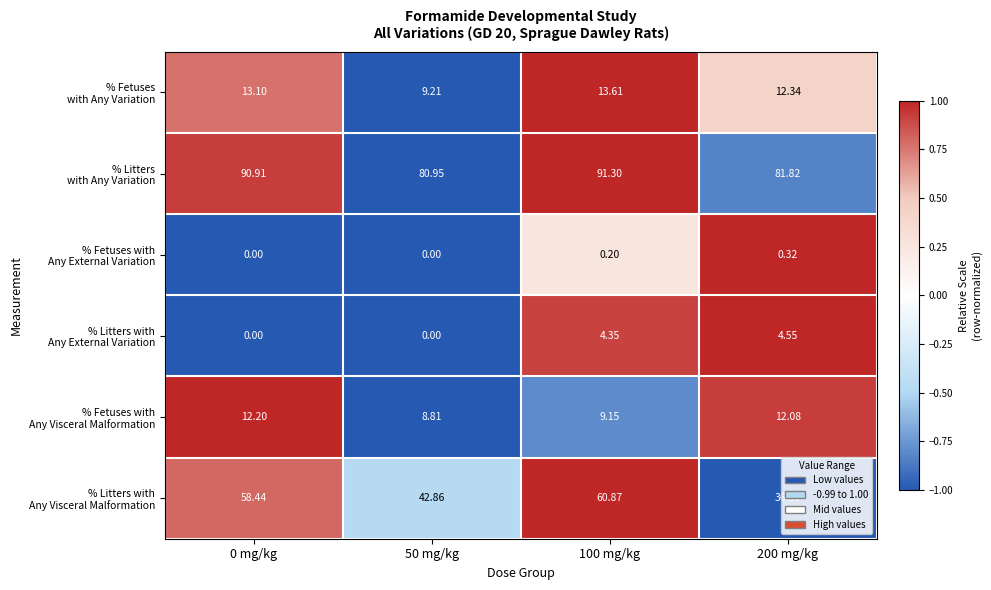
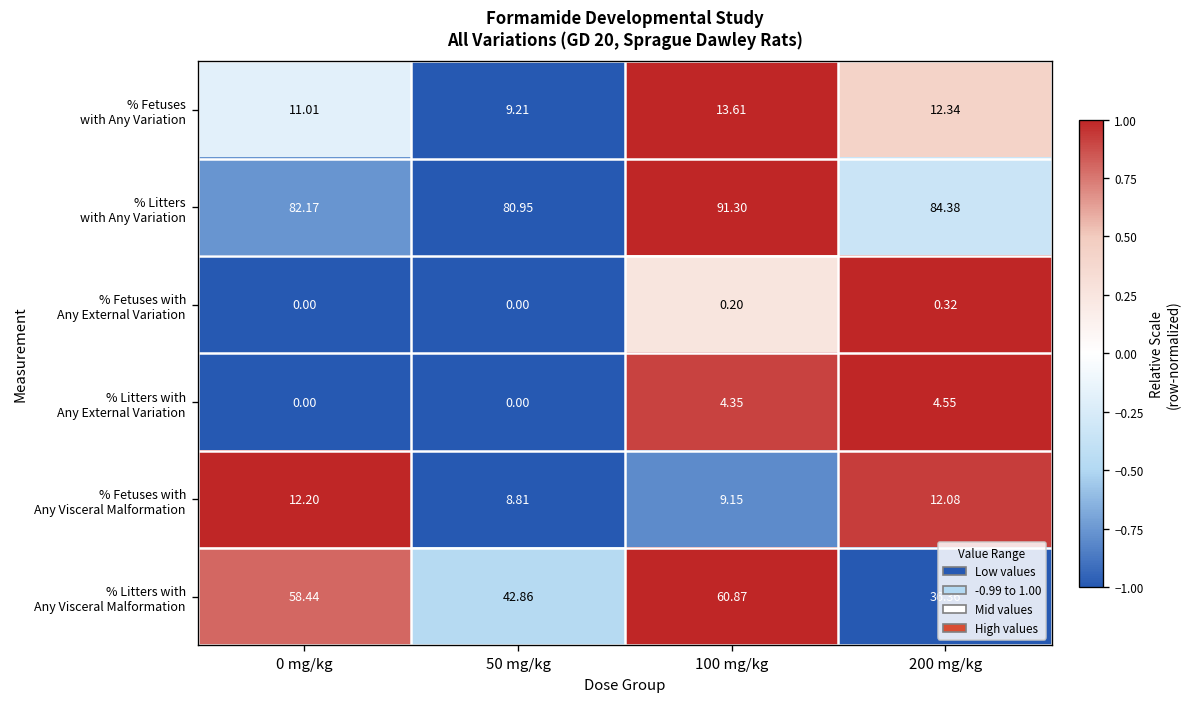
  {
    "% Fetuses with Any Variation": {
-     "0 mg/kg": 13.10,
+     "0 mg/kg": 11.01,
      "50 mg/kg": 9.21,
      "100 mg/kg": 13.61,
      "200 mg/kg": 12.34
    },
    "% Litters with Any Variation": {
-     "0 mg/kg": 90.91,
+     "0 mg/kg": 82.17,
      "50 mg/kg": 80.95,
      "100 mg/kg": 91.30,
-     "200 mg/kg": 81.82
+     "200 mg/kg": 84.38
    },
    "% Fetuses with Any External Variation": {
      "0 mg/kg": 0.00,
      "50 mg/kg": 0.00,
      "100 mg/kg": 0.20,
      "200 mg/kg": 0.32
    },
    "% Litters with Any External Variation": {
      "0 mg/kg": 0.00,
      "50 mg/kg": 0.00,
      "100 mg/kg": 4.35,
      "200 mg/kg": 4.55
    },
    "% Fetuses with Any Visceral Malformation": {
      "0 mg/kg": 12.20,
      "50 mg/kg": 8.81,
      "100 mg/kg": 9.15,
      "200 mg/kg": 12.08
    },
    "% Litters with Any Visceral Malformation": {
      "0 mg/kg": 58.44,
      "50 mg/kg": 42.86,
      "100 mg/kg": 60.87
    }
  }
